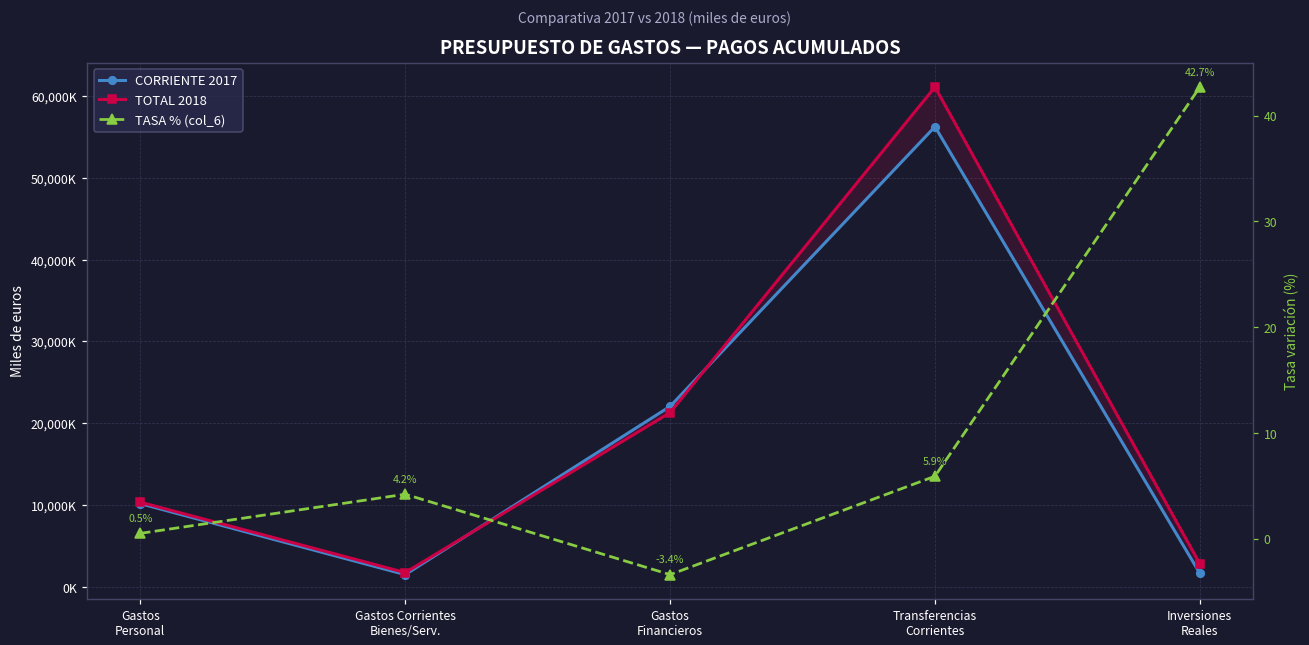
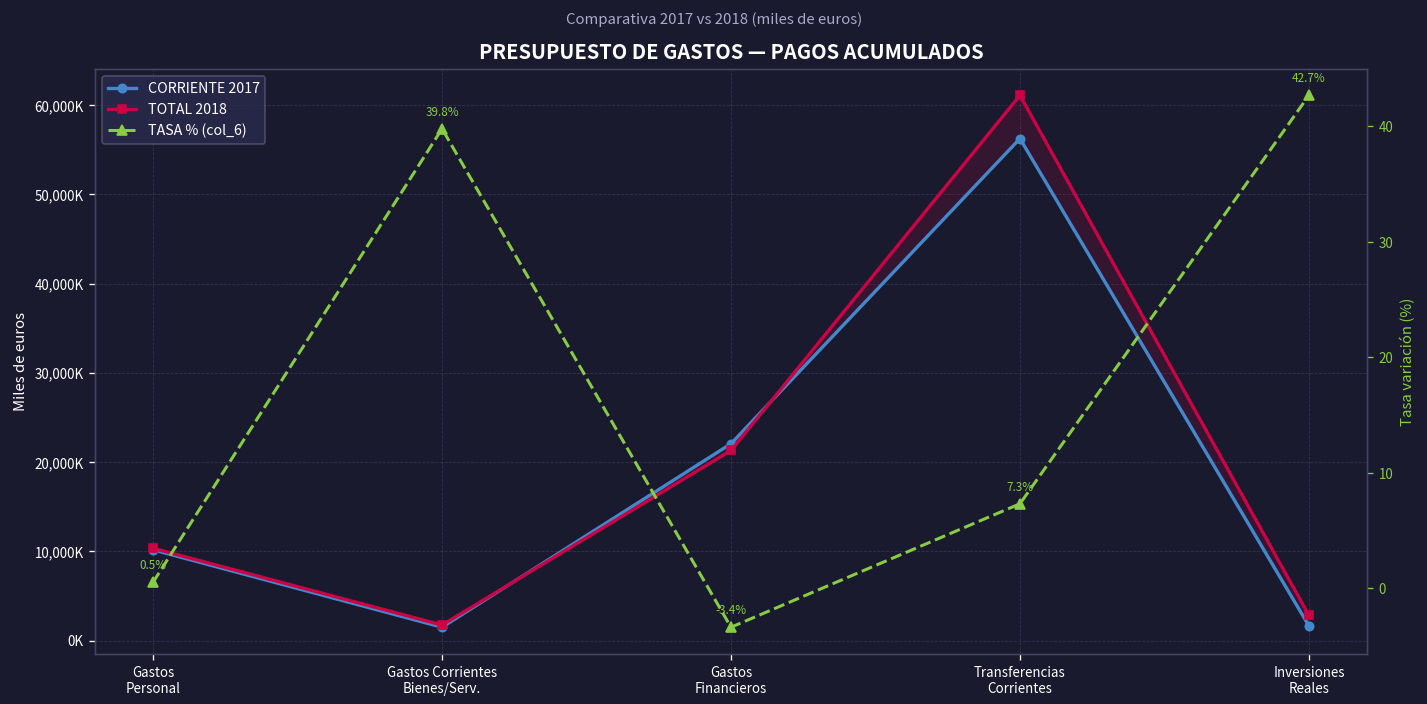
  {
    "TASA % (col_6)": {
      "Gastos Personal": "0.5%",
-     "Gastos Corrientes Bienes/Serv.": "4.2%",
+     "Gastos Corrientes Bienes/Serv.": "39.8%",
      "Gastos Financieros": "-3.4%",
-     "Transferencias Corrientes": "5.9%",
+     "Transferencias Corrientes": "7.3%",
      "Inversiones Reales": "42.7%"
    }
  }
